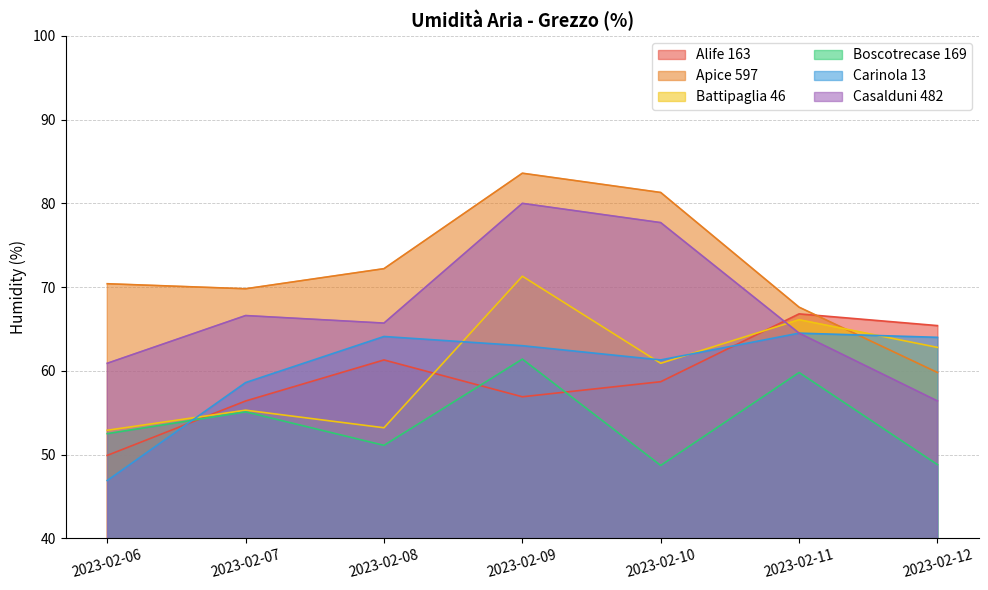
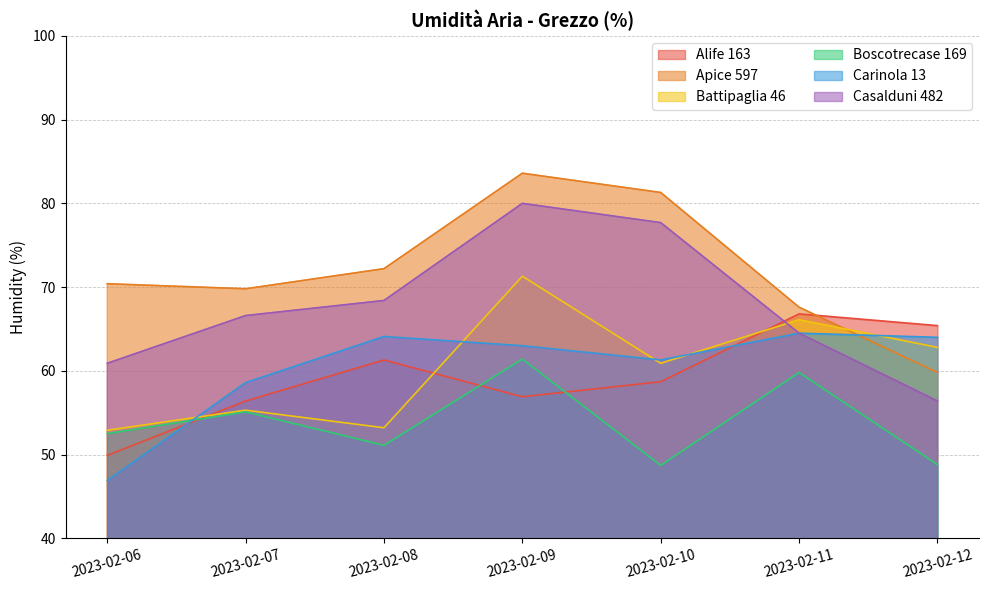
  {
    "Battipaglia 46": {
      "2023-02-06": 53,
      "2023-02-08": 53,
      "2023-02-09": 71,
      "2023-02-10": 61,
      "2023-02-11": 66,
      "2023-02-12": 63
    },
    "Boscotrecase 169": {
      "2023-02-06": 53,
      "2023-02-08": 51,
      "2023-02-09": 61,
      "2023-02-10": 49,
      "2023-02-11": 60,
      "2023-02-12": 49
    },
    "Carinola 13": {
      "2023-02-06": 47,
      "2023-02-07": 59,
      "2023-02-08": 64,
      "2023-02-09": 63,
      "2023-02-10": 61,
      "2023-02-12": 64
    },
    "Casalduni 482": {
      "2023-02-06": 61,
      "2023-02-07": 67,
-     "2023-02-08": 66,
+     "2023-02-08": 68,
      "2023-02-09": 80,
      "2023-02-10": 78,
      "2023-02-12": 56
    }
  }
